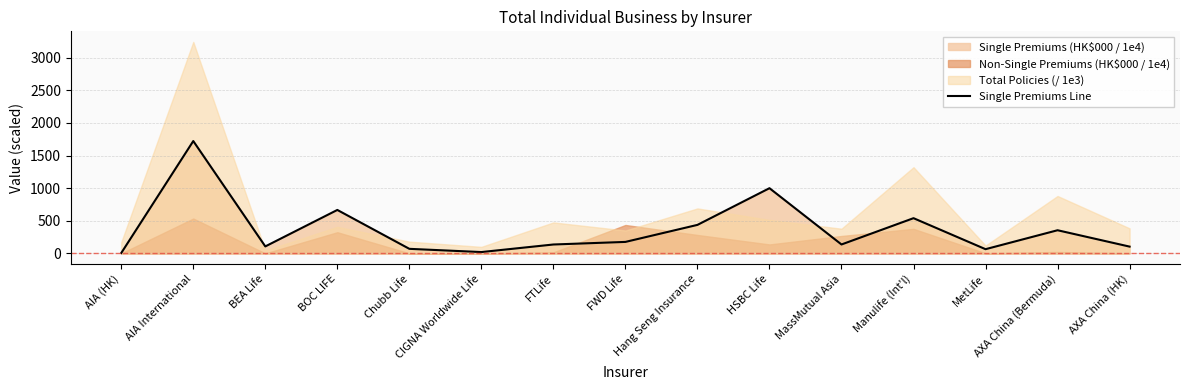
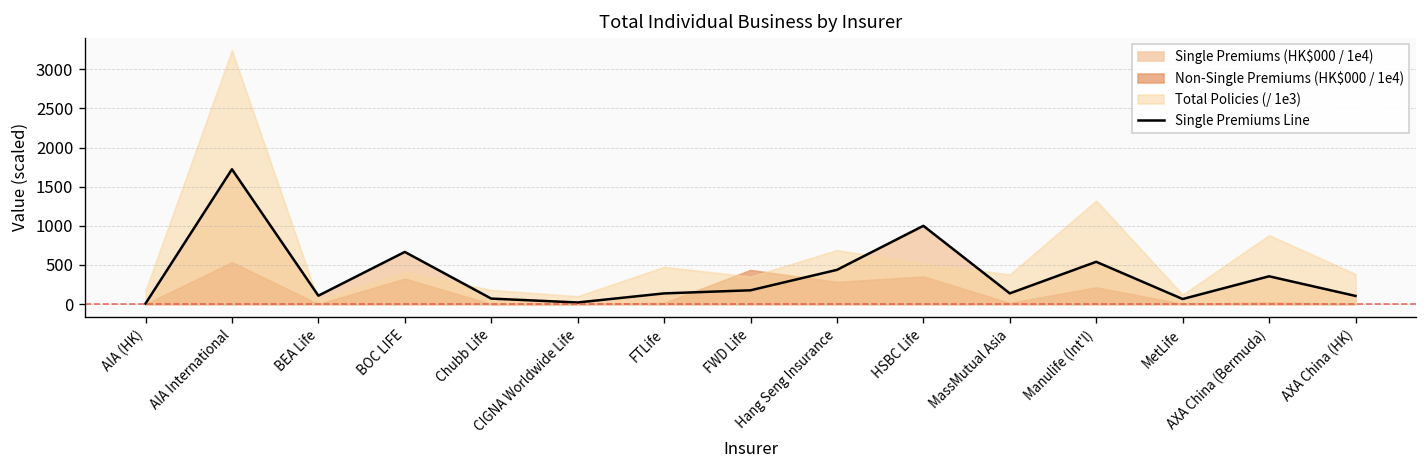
  {
    "Non-Single Premiums (HK$000 / 1e4)": {
      "AIA International": 500,
      "BOC LIFE": 300,
      "FWD Life": 400,
      "Hang Seng Insurance": 300,
-     "HSBC Life": 100,
-     "MassMutual Asia": 300,
-     "Manulife (Int'l)": 400,
+     "HSBC Life": 400,
+     "MassMutual Asia": 0,
+     "Manulife (Int'l)": 200,
      "AXA China (HK)": 0
    }
  }
